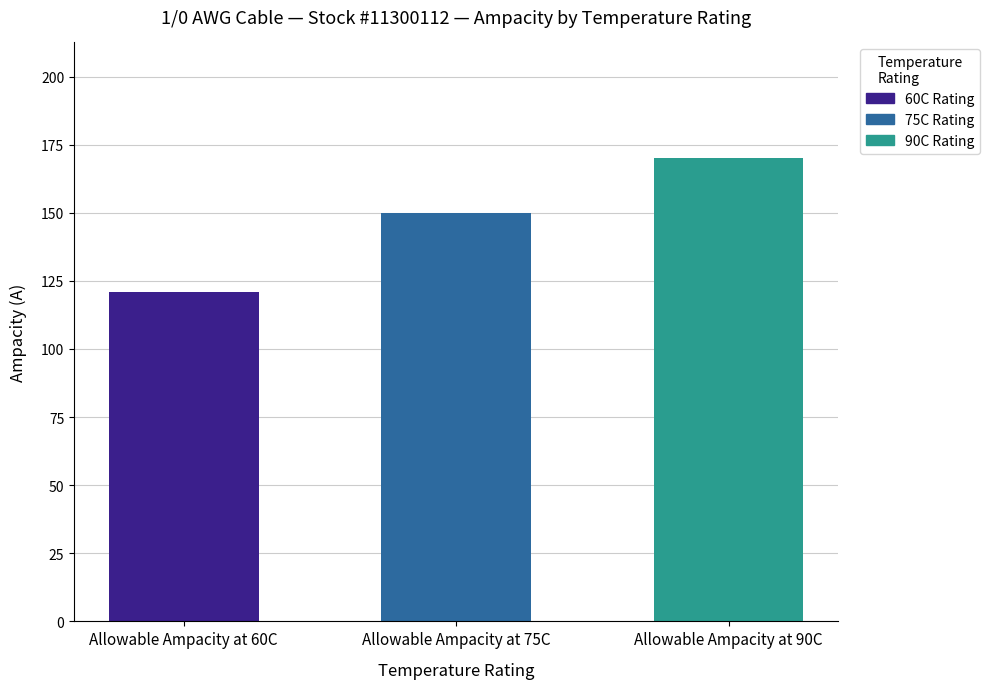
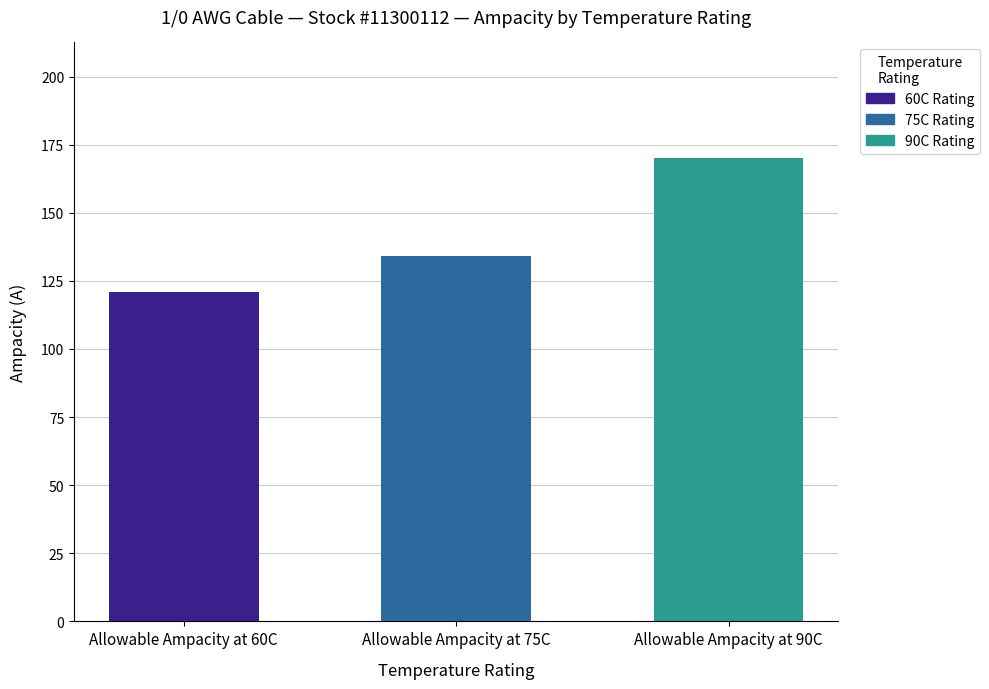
  {
    "Allowable Ampacity at 60C": 121,
-   "Allowable Ampacity at 75C": 150,
+   "Allowable Ampacity at 75C": 134,
    "Allowable Ampacity at 90C": 170
  }
